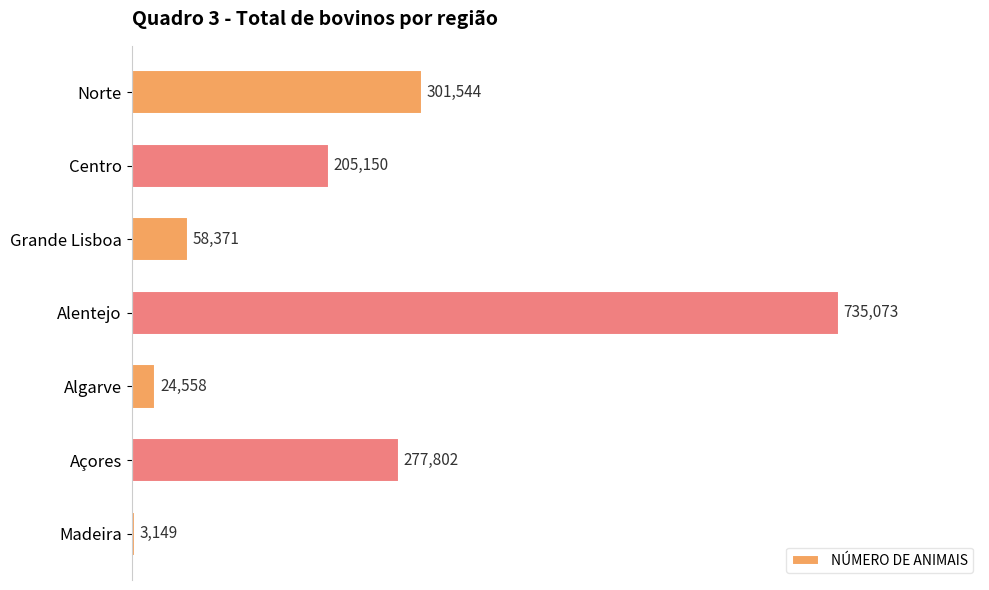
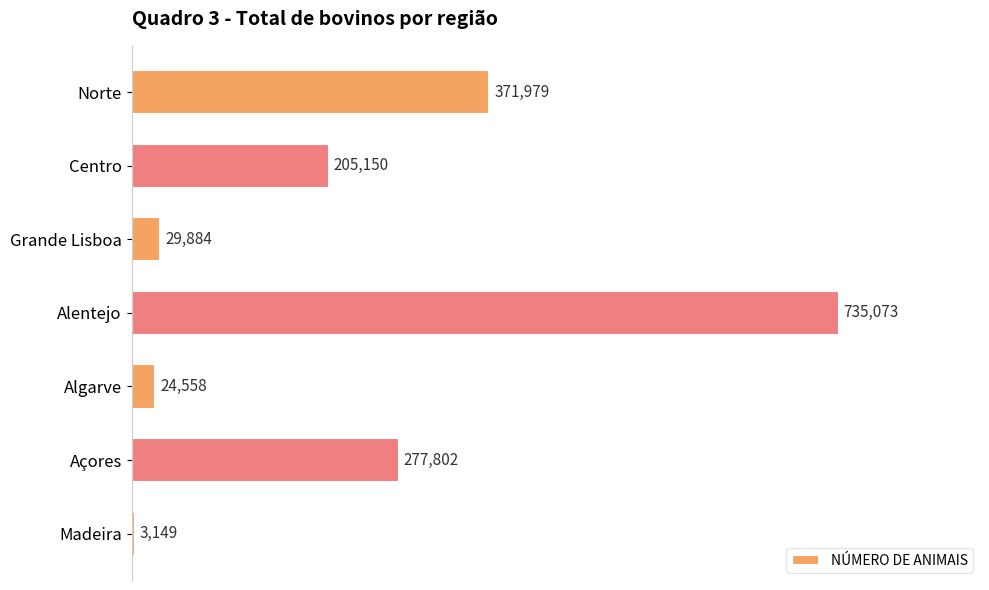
  {
-   "Norte": "301,544",
+   "Norte": "371,979",
    "Centro": "205,150",
-   "Grande Lisboa": "58,371",
+   "Grande Lisboa": "29,884",
    "Alentejo": "735,073",
    "Algarve": "24,558",
    "Açores": "277,802",
    "Madeira": "3,149"
  }
